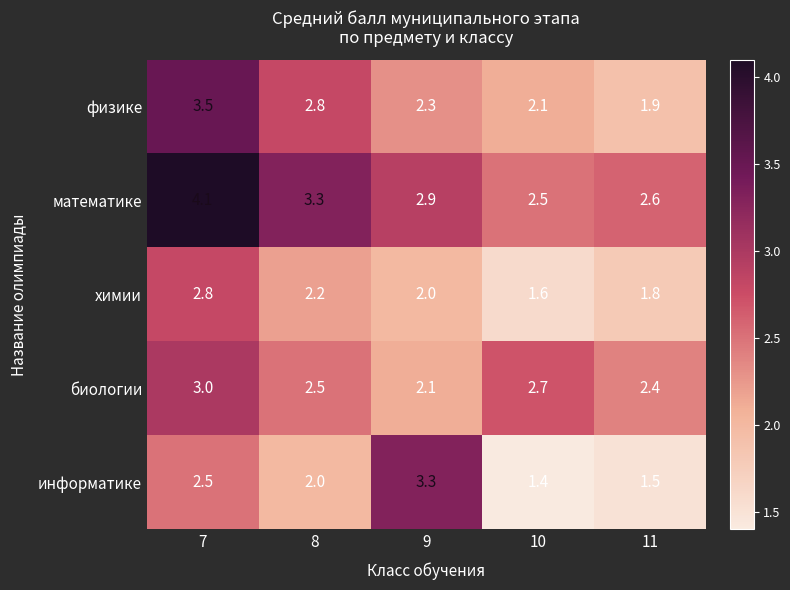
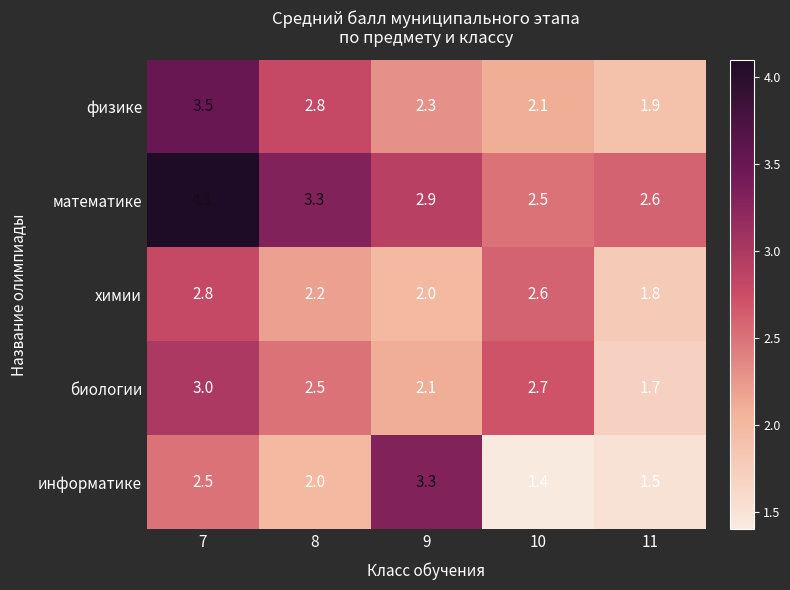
  {
    "физике": {
      "7": 3.5,
      "8": 2.8,
      "9": 2.3,
      "10": 2.1,
      "11": 1.9
    },
    "математике": {
      "8": 3.3,
      "9": 2.9,
      "10": 2.5,
      "11": 2.6
    },
    "химии": {
      "7": 2.8,
      "8": 2.2,
      "9": 2.0,
-     "10": 1.6,
+     "10": 2.6,
      "11": 1.8
    },
    "биологии": {
      "7": 3.0,
      "8": 2.5,
      "9": 2.1,
      "10": 2.7,
-     "11": 2.4
+     "11": 1.7
    },
    "информатике": {
      "7": 2.5,
      "8": 2.0,
      "9": 3.3
    }
  }
